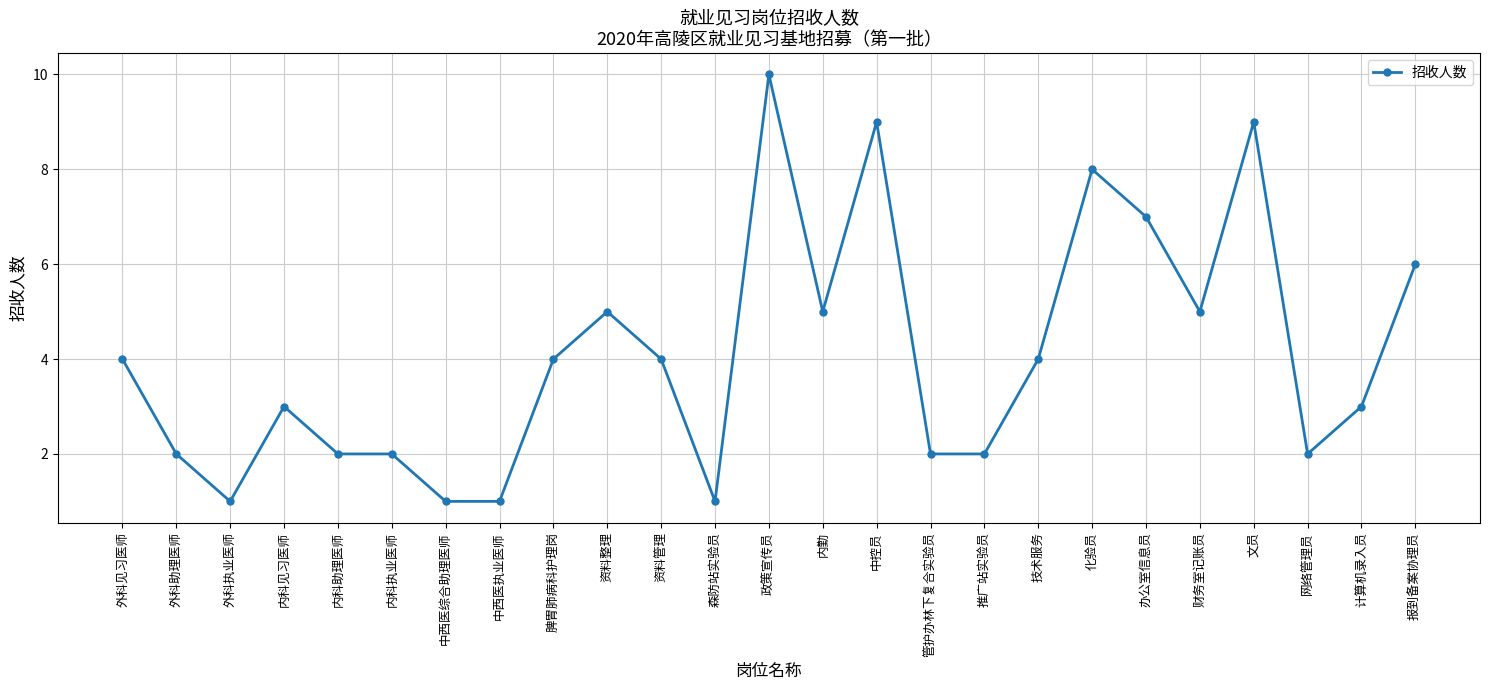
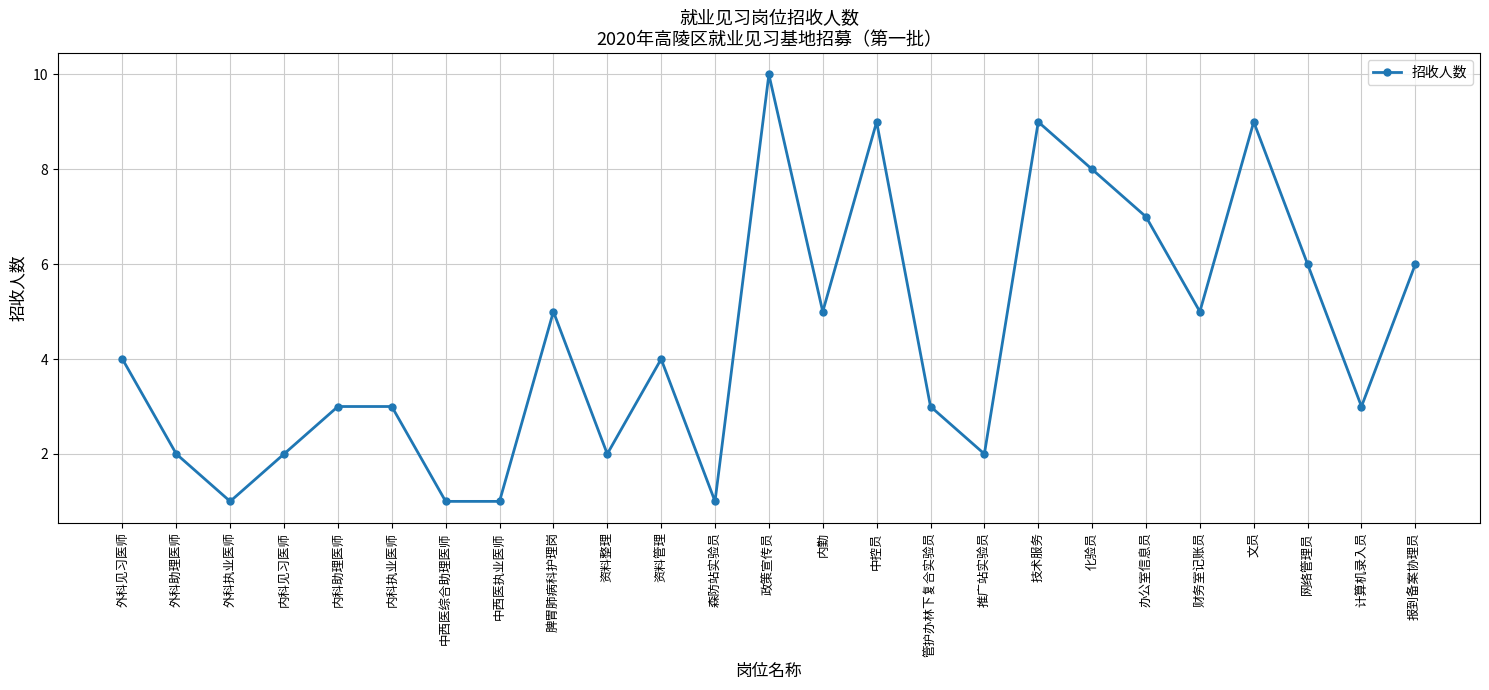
  {
    "外科见习医师": 4,
    "外科助理医师": 2,
    "外科执业医师": 1,
-   "内科见习医师": 3,
-   "内科助理医师": 2,
-   "内科执业医师": 2,
+   "内科见习医师": 2,
+   "内科助理医师": 3,
+   "内科执业医师": 3,
    "中西医综合助理医师": 1,
    "中西医执业医师": 1,
-   "脾胃肺病科护理岗": 4,
-   "资料整理": 5,
+   "脾胃肺病科护理岗": 5,
+   "资料整理": 2,
    "资料管理": 4,
    "森防站实验员": 1,
    "政策宣传员": 10,
    "内勤": 5,
    "中控员": 9,
-   "管护办林下复合实验员": 2,
+   "管护办林下复合实验员": 3,
    "推广站实验员": 2,
-   "技术服务": 4,
+   "技术服务": 9,
    "化验员": 8,
    "办公室信息员": 7,
    "财务室记账员": 5,
    "文员": 9,
-   "网络管理员": 2,
+   "网络管理员": 6,
    "计算机录入员": 3,
    "报到备案协理员": 6
  }
